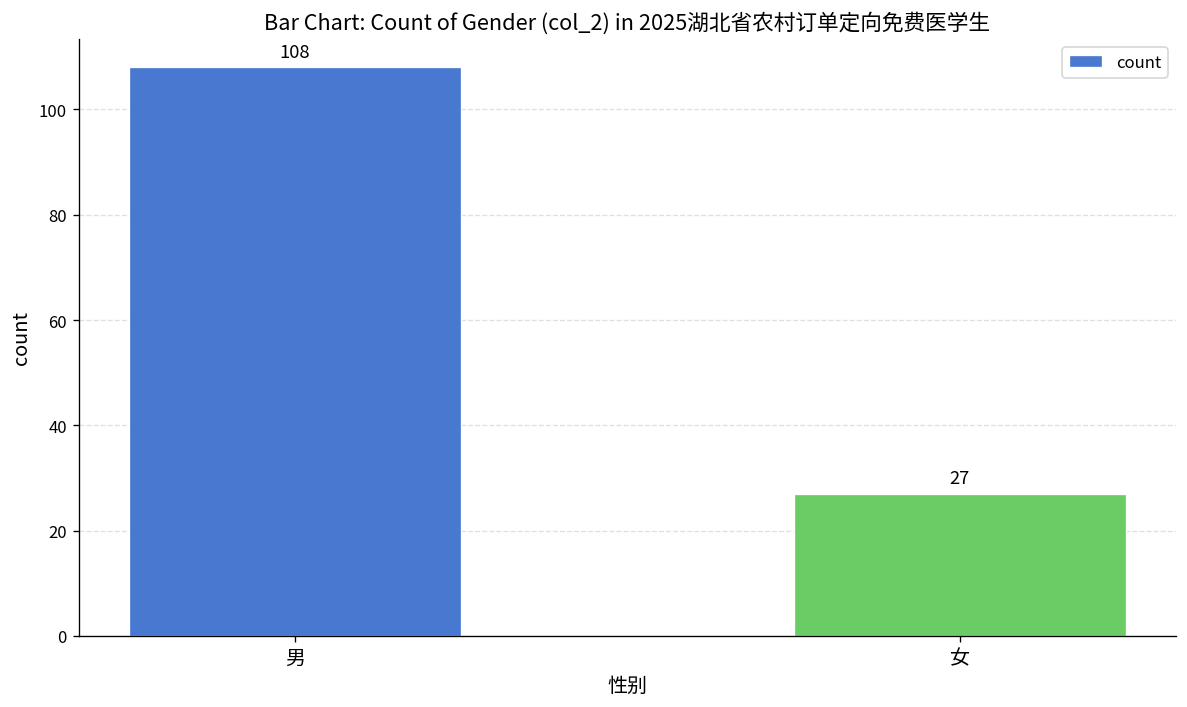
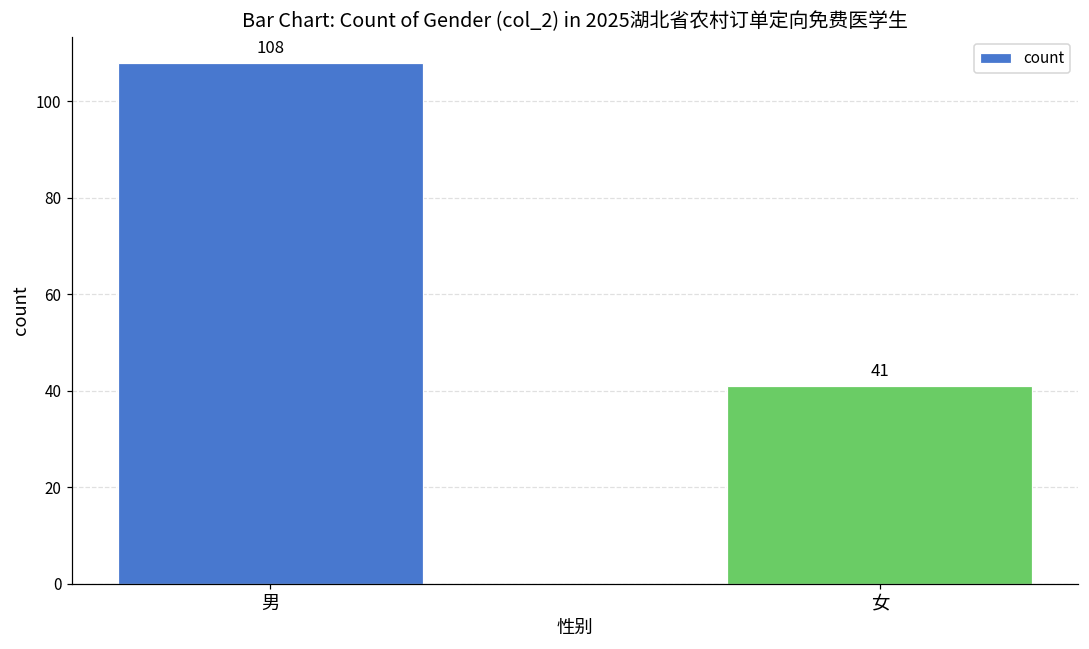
  {
    "男": 108,
-   "女": 27
+   "女": 41
  }
